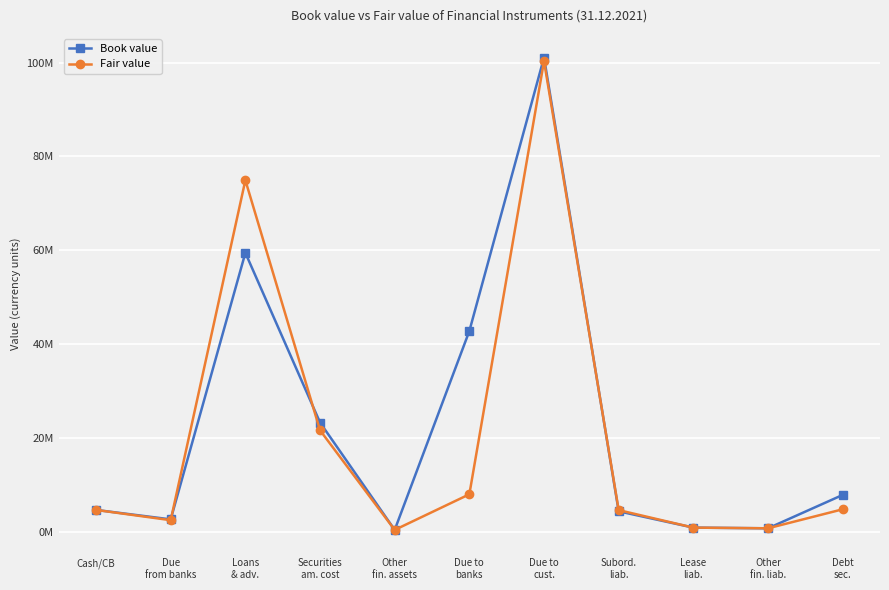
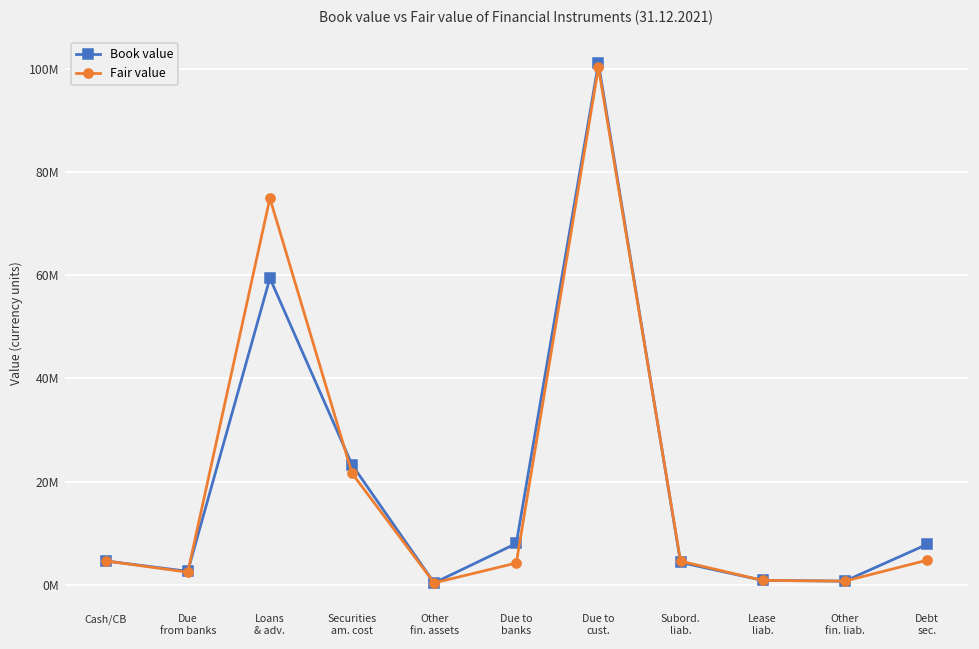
  {
    "Book value": {
      "Loans & adv.": 59000000,
      "Securities am. cost": 23000000,
-     "Due to banks": 43000000,
+     "Due to banks": 8000000,
      "Due to cust.": 101000000,
      "Debt sec.": 8000000
    },
    "Fair value": {
      "Loans & adv.": 75000000,
      "Securities am. cost": 22000000,
-     "Due to banks": 8000000,
+     "Due to banks": 4000000,
      "Due to cust.": 100000000,
      "Debt sec.": 5000000
    }
  }
